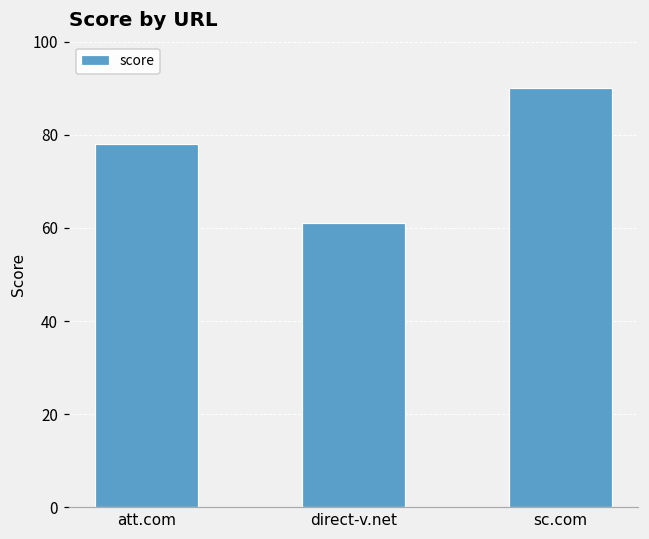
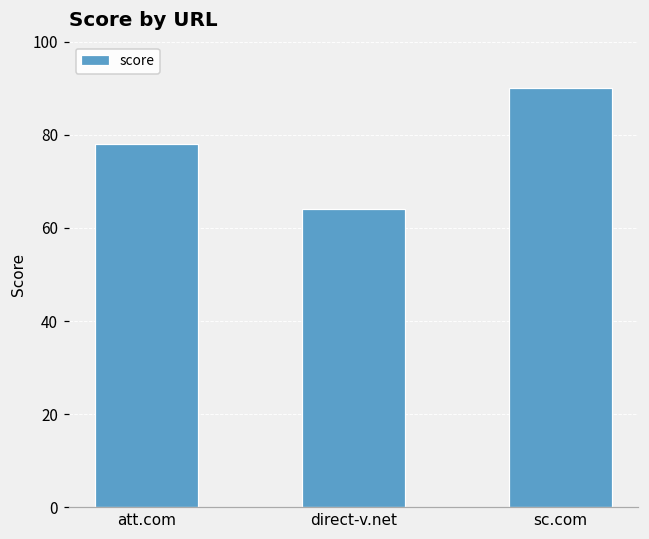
  {
    "att.com": 78,
-   "direct-v.net": 61,
+   "direct-v.net": 64,
    "sc.com": 90
  }
